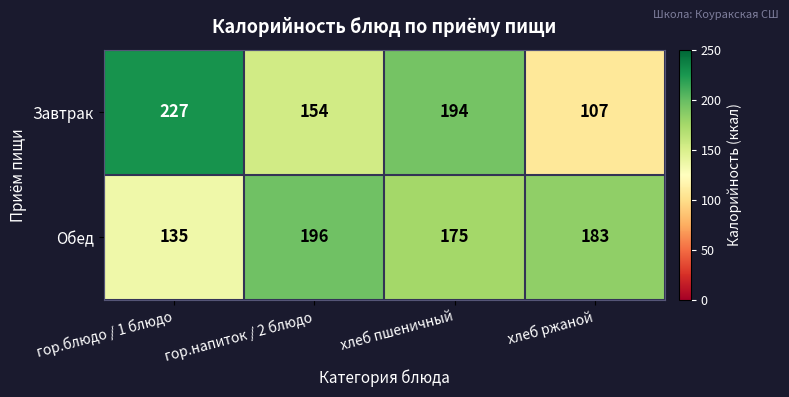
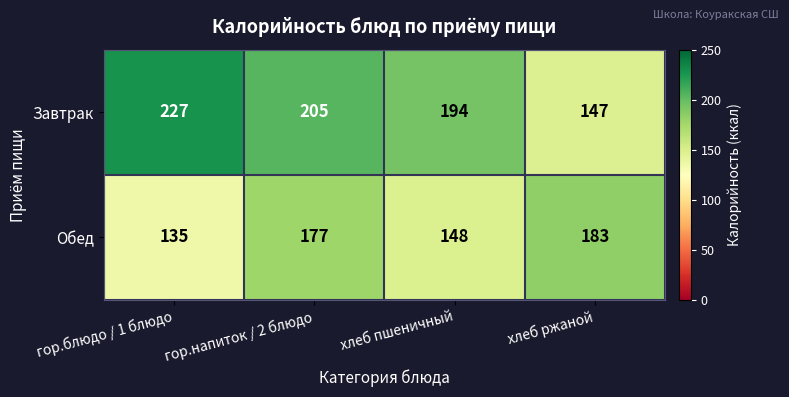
  {
    "Завтрак": {
      "гор.блюдо / 1 блюдо": 227,
-     "гор.напиток / 2 блюдо": 154,
+     "гор.напиток / 2 блюдо": 205,
      "хлеб пшеничный": 194,
-     "хлеб ржаной": 107
+     "хлеб ржаной": 147
    },
    "Обед": {
      "гор.блюдо / 1 блюдо": 135,
-     "гор.напиток / 2 блюдо": 196,
-     "хлеб пшеничный": 175,
+     "гор.напиток / 2 блюдо": 177,
+     "хлеб пшеничный": 148,
      "хлеб ржаной": 183
    }
  }
